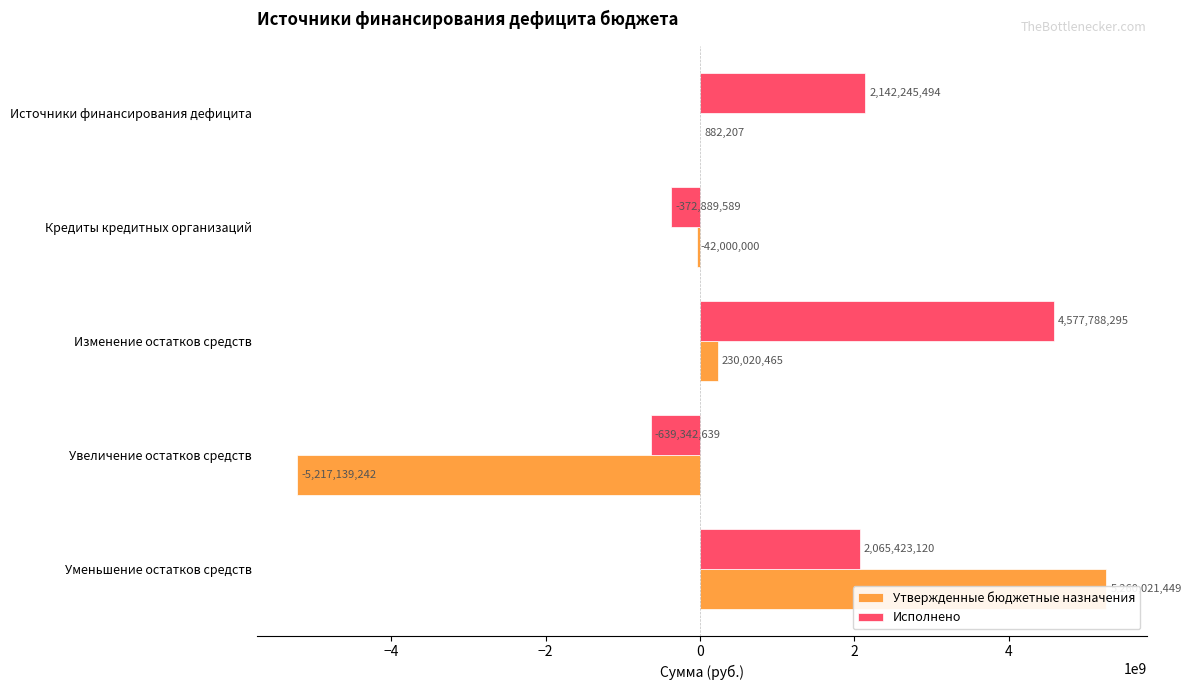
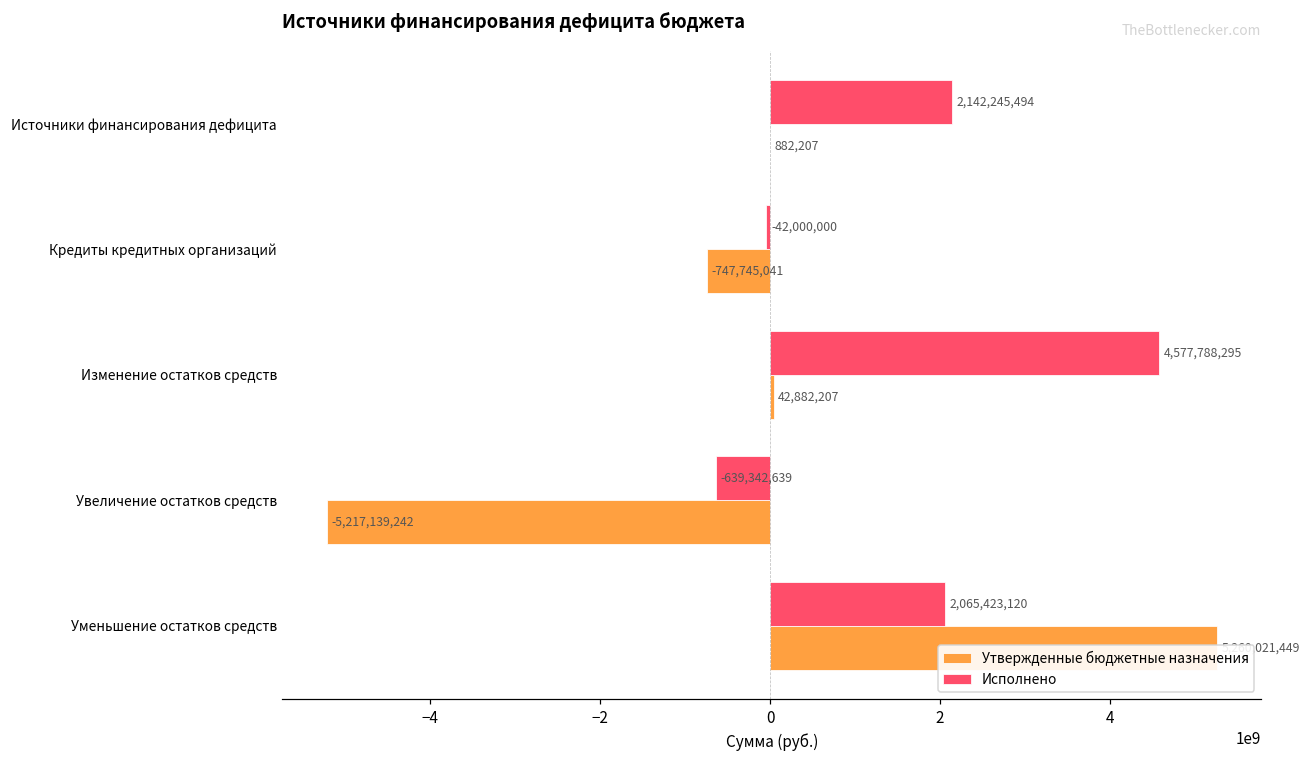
  {
    "Утвержденные бюджетные назначения": {
      "Источники финансирования дефицита": "882,207",
-     "Кредиты кредитных организаций": "-42,000,000",
-     "Изменение остатков средств": "230,020,465",
+     "Кредиты кредитных организаций": "-747,745,041",
+     "Изменение остатков средств": "42,882,207",
      "Увеличение остатков средств": "-5,217,139,242"
    },
    "Исполнено": {
      "Источники финансирования дефицита": "2,142,245,494",
-     "Кредиты кредитных организаций": "-372,889,589",
+     "Кредиты кредитных организаций": "-42,000,000",
      "Изменение остатков средств": "4,577,788,295",
      "Увеличение остатков средств": "-639,342,639",
      "Уменьшение остатков средств": "2,065,423,120"
    }
  }
